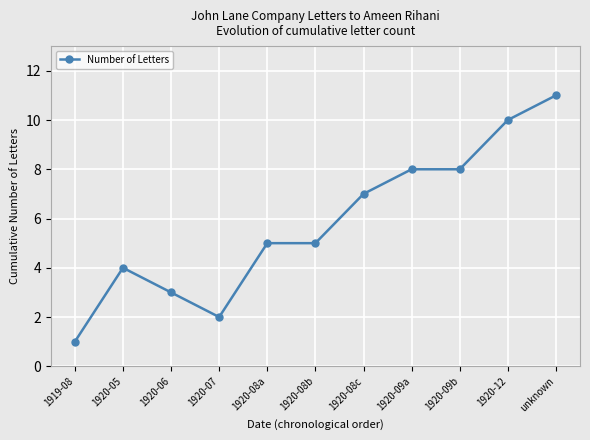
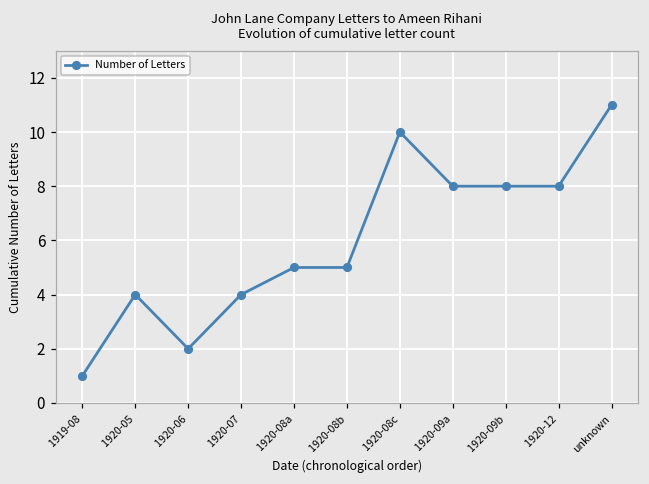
  {
    "1919-08": 1,
    "1920-05": 4,
-   "1920-06": 3,
-   "1920-07": 2,
+   "1920-06": 2,
+   "1920-07": 4,
    "1920-08a": 5,
    "1920-08b": 5,
-   "1920-08c": 7,
+   "1920-08c": 10,
    "1920-09a": 8,
    "1920-09b": 8,
-   "1920-12": 10,
+   "1920-12": 8,
    "unknown": 11
  }
